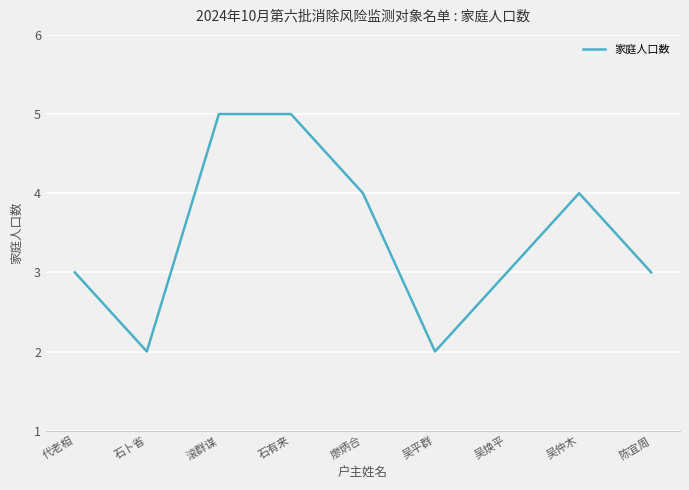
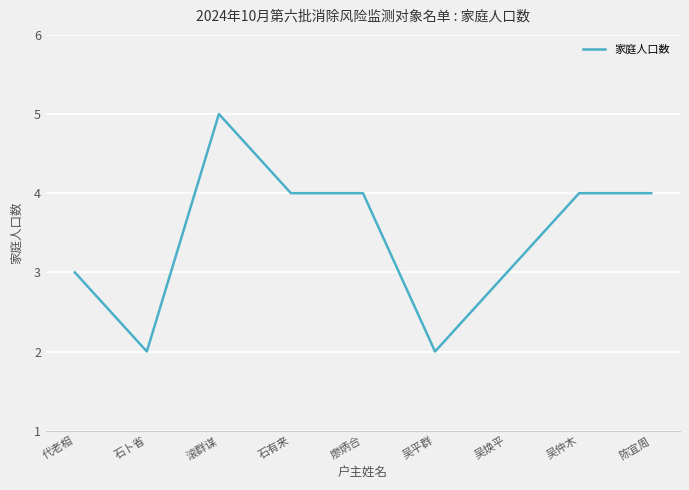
  {
    "代老相": 3,
    "石卜省": 2,
    "滚群谋": 5,
-   "石有来": 5,
+   "石有来": 4,
    "廖炳合": 4,
    "吴平群": 2,
    "吴焕平": 3,
    "吴仲木": 4,
-   "陈宜周": 3
+   "陈宜周": 4
  }
